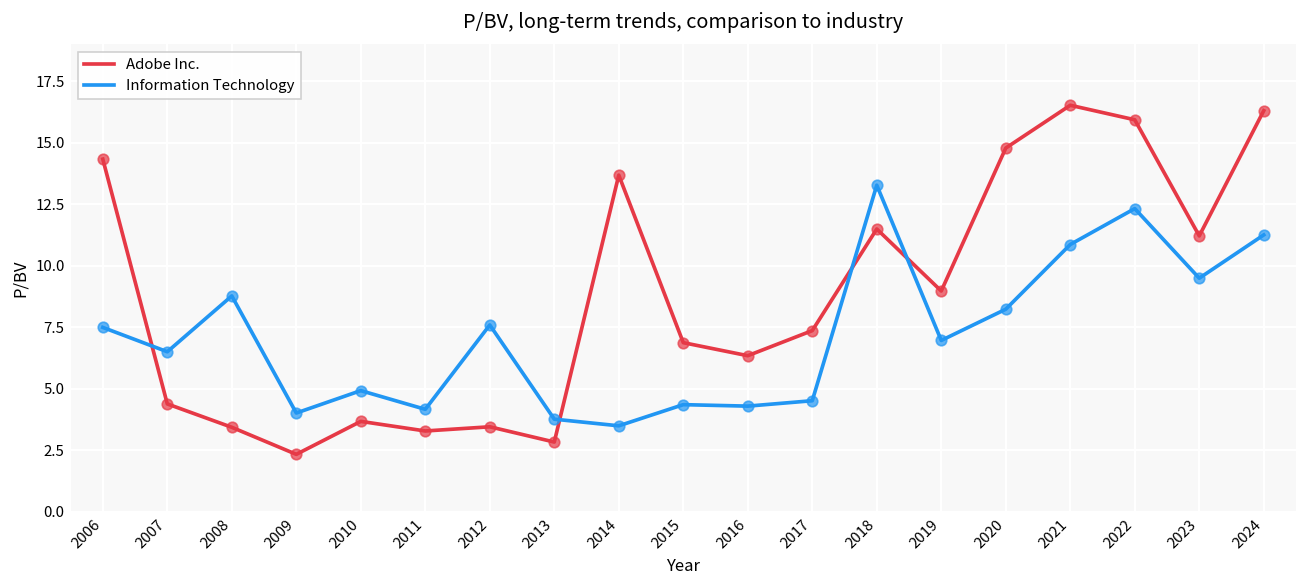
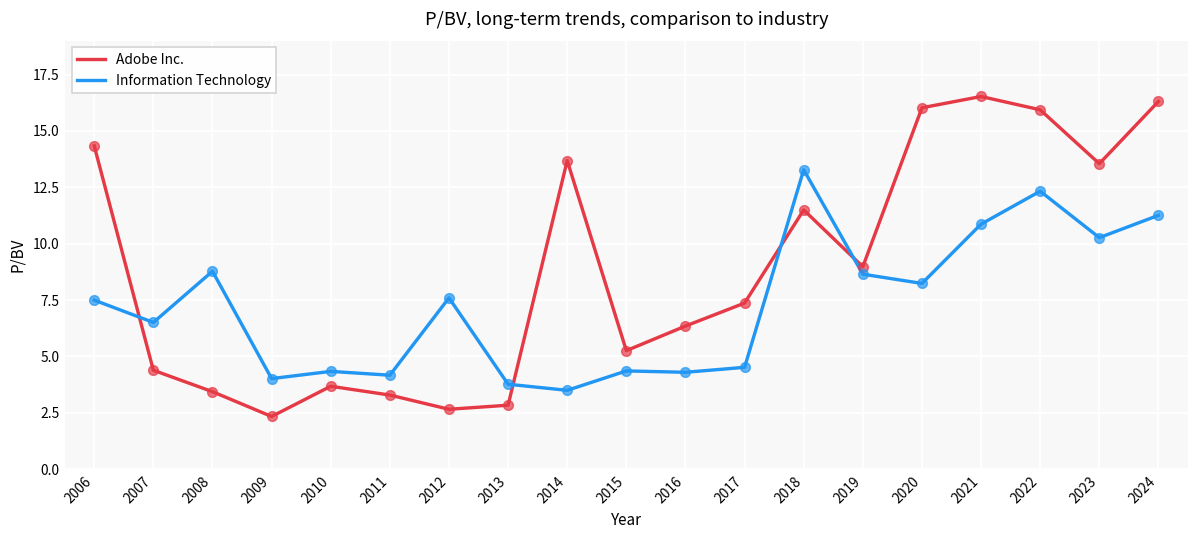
  {
    "Adobe Inc.": {
      "2006": 14.3,
      "2007": 4.4,
      "2008": 3.4,
      "2009": 2.3,
      "2010": 3.7,
      "2011": 3.3,
-     "2012": 3.5,
+     "2012": 2.7,
      "2013": 2.8,
      "2014": 13.7,
-     "2015": 6.9,
+     "2015": 5.3,
      "2016": 6.4,
      "2017": 7.4,
      "2018": 11.5,
      "2019": 9.0,
-     "2020": 14.8,
+     "2020": 16.0,
      "2021": 16.5,
      "2022": 15.9,
-     "2023": 11.2,
+     "2023": 13.6,
      "2024": 16.3
    },
    "Information Technology": {
      "2006": 7.5,
      "2007": 6.5,
      "2008": 8.8,
      "2009": 4.0,
-     "2010": 4.9,
+     "2010": 4.3,
      "2011": 4.2,
      "2012": 7.6,
      "2013": 3.8,
      "2014": 3.5,
      "2015": 4.4,
      "2016": 4.3,
      "2017": 4.5,
      "2018": 13.3,
-     "2019": 7.0,
+     "2019": 8.7,
      "2020": 8.2,
      "2021": 10.9,
      "2022": 12.3,
-     "2023": 9.5,
+     "2023": 10.3,
      "2024": 11.3
    }
  }
